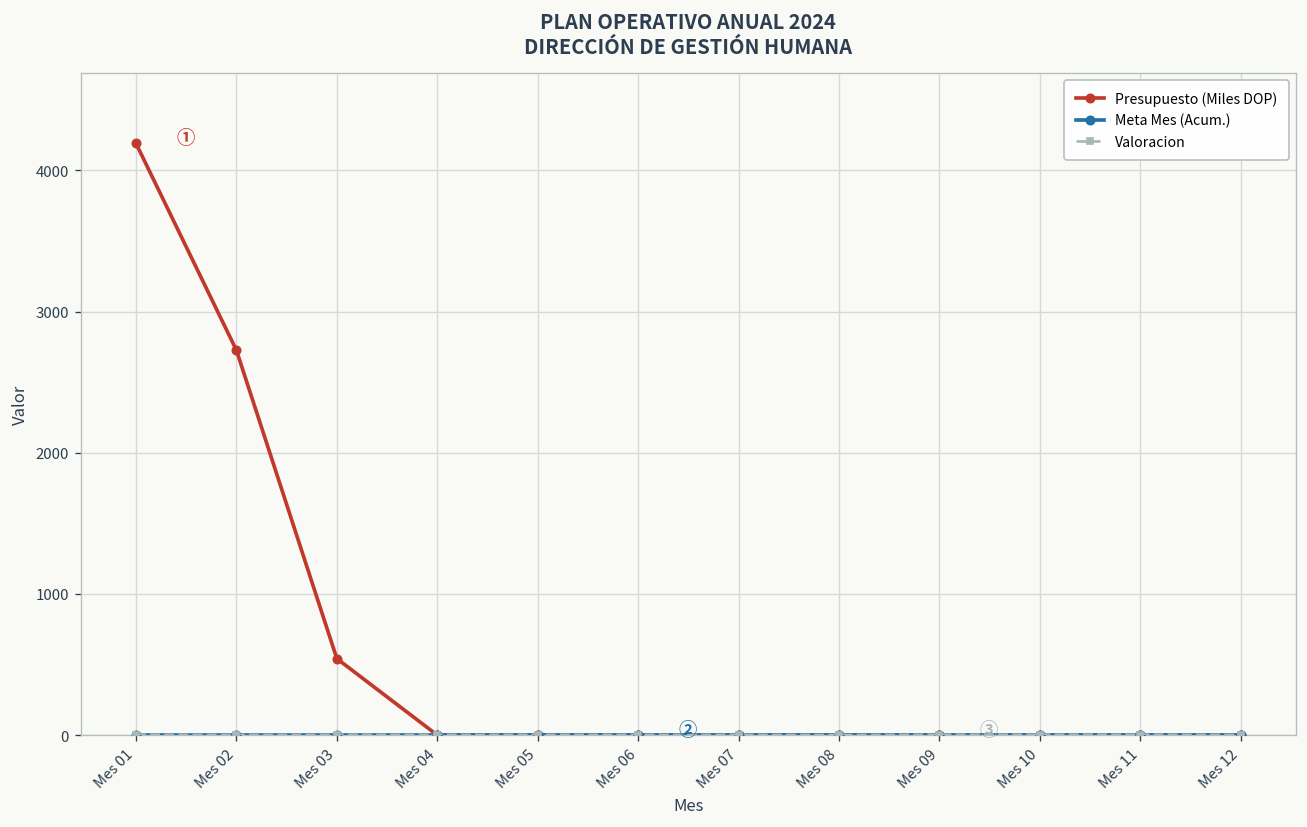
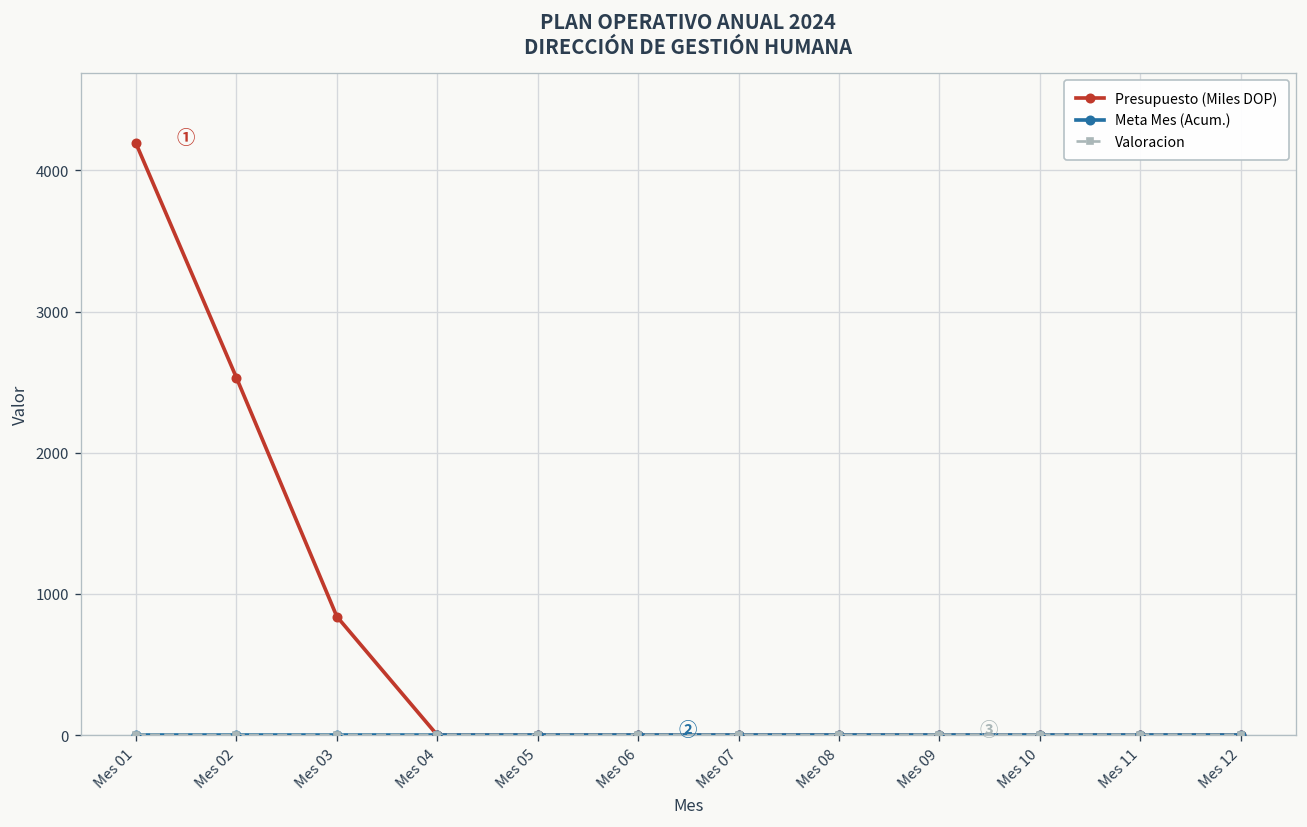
  {
    "Presupuesto (Miles DOP)": {
      "Mes 01": 4190,
-     "Mes 02": 2730,
-     "Mes 03": 540
+     "Mes 02": 2530,
+     "Mes 03": 840
    },
    "Valoracion": {
      "Mes 01": 0,
      "Mes 02": 0,
      "Mes 03": 0
    }
  }
